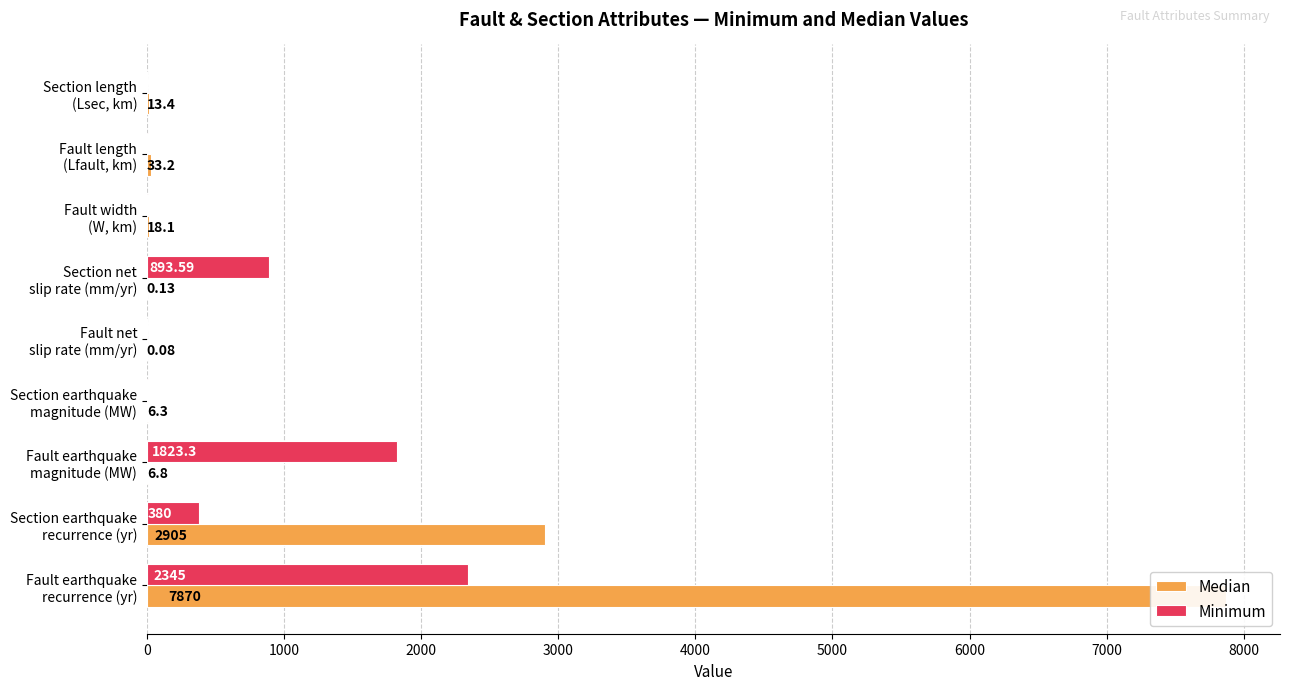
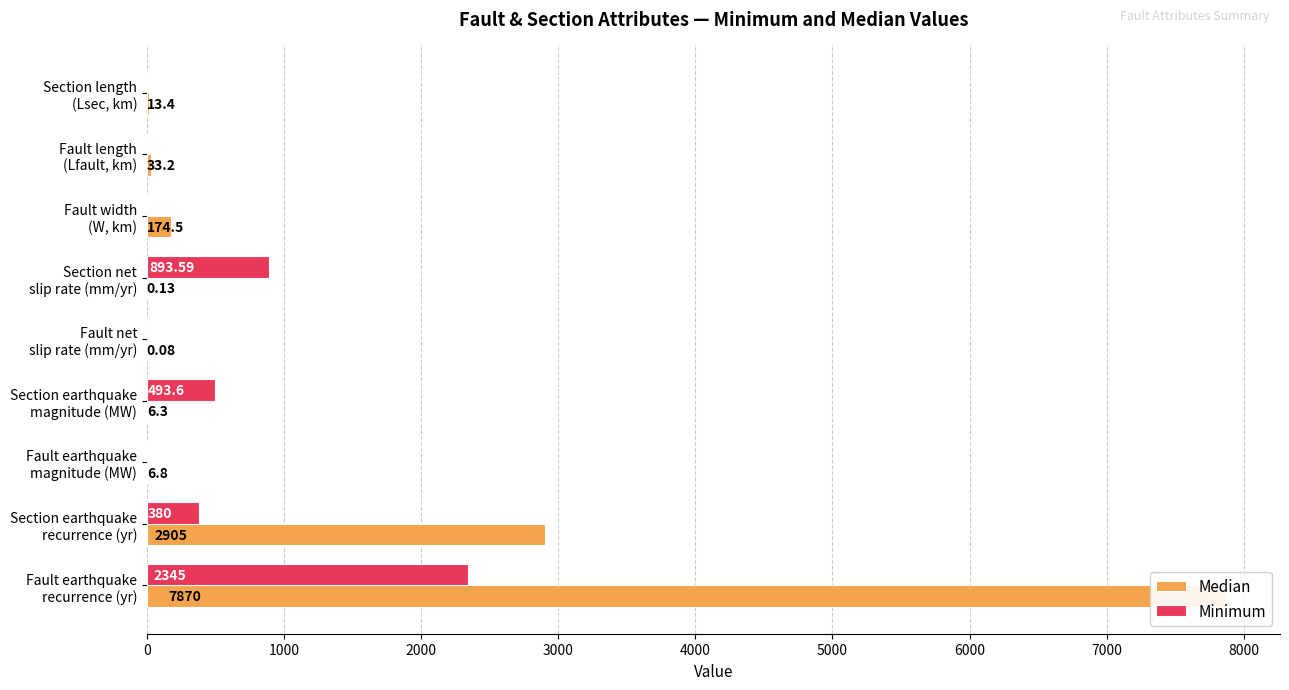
  {
    "Median": {
      "Section length (Lsec, km)": 13.4,
      "Fault length (Lfault, km)": 33.2,
-     "Fault width (W, km)": 18.1,
+     "Fault width (W, km)": 174.5,
      "Section net slip rate (mm/yr)": 0.13,
      "Fault net slip rate (mm/yr)": 0.08,
      "Section earthquake magnitude (MW)": 6.3,
      "Fault earthquake magnitude (MW)": 6.8,
      "Section earthquake recurrence (yr)": 2905
    },
    "Minimum": {
-     "Section earthquake magnitude (MW)": 10,
-     "Fault earthquake magnitude (MW)": 1820
+     "Section earthquake magnitude (MW)": 490,
+     "Fault earthquake magnitude (MW)": 10
    }
  }
